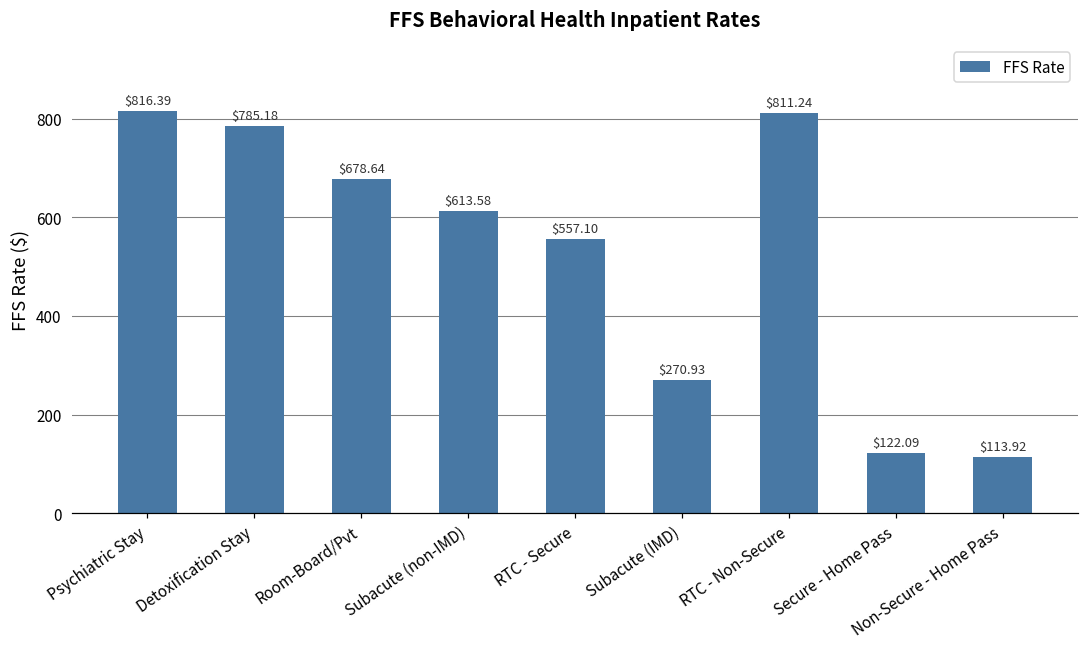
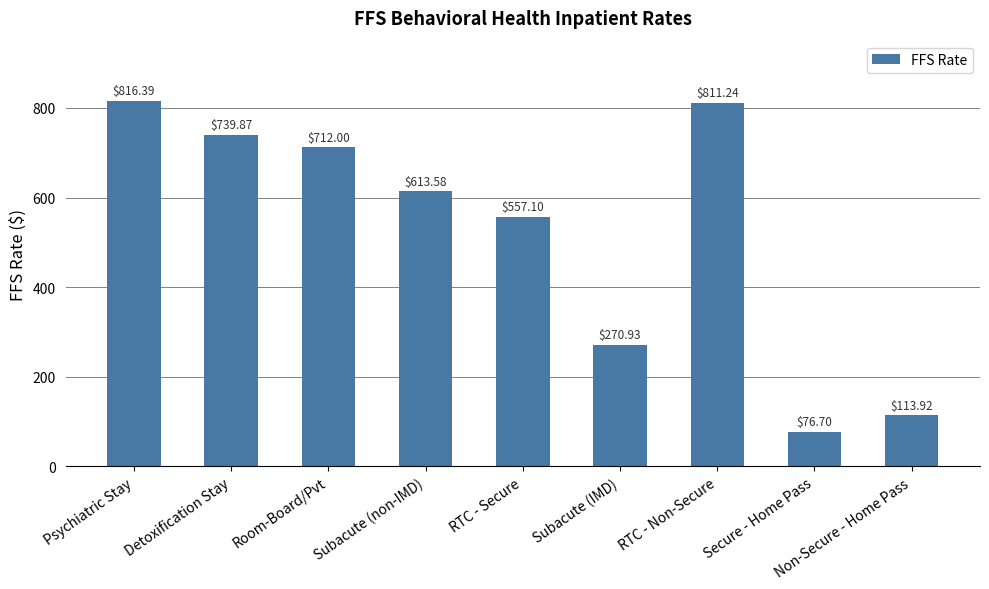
  {
    "Psychiatric Stay": "$816.39",
-   "Detoxification Stay": "$785.18",
-   "Room-Board/Pvt": "$678.64",
+   "Detoxification Stay": "$739.87",
+   "Room-Board/Pvt": "$712.00",
    "Subacute (non-IMD)": "$613.58",
    "RTC - Secure": "$557.10",
    "Subacute (IMD)": "$270.93",
    "RTC - Non-Secure": "$811.24",
-   "Secure - Home Pass": "$122.09",
+   "Secure - Home Pass": "$76.70",
    "Non-Secure - Home Pass": "$113.92"
  }
